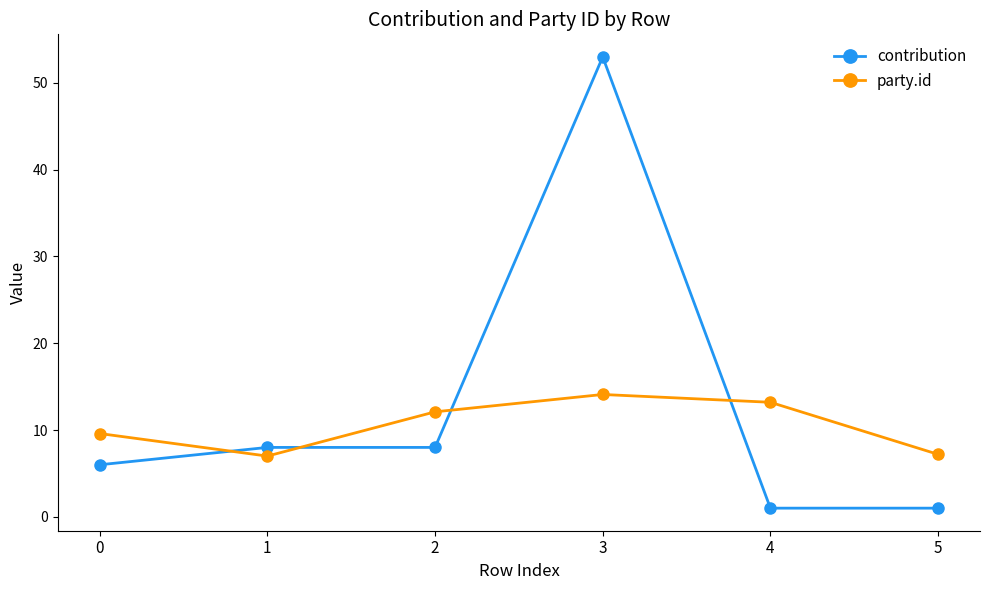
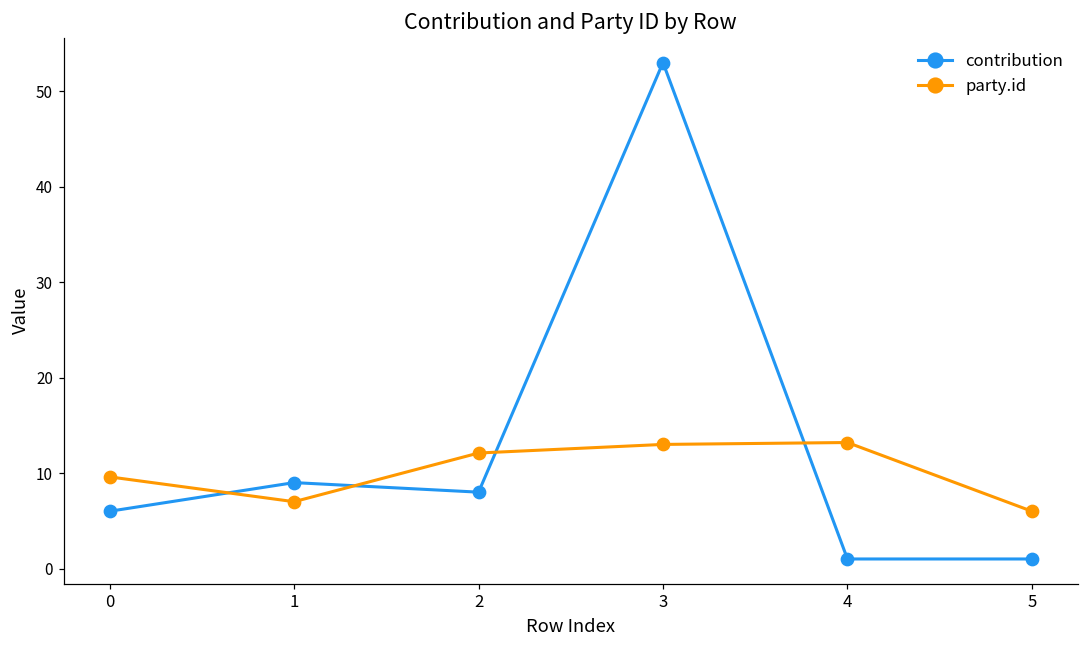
  {
    "contribution": {
      "0": 6,
-     "1": 8,
+     "1": 9,
      "2": 8,
      "3": 53,
      "4": 1,
      "5": 1
    },
    "party.id": {
      "0": 10,
      "1": 7,
      "2": 12,
-     "3": 14,
+     "3": 13,
      "4": 13,
-     "5": 7
+     "5": 6
    }
  }
